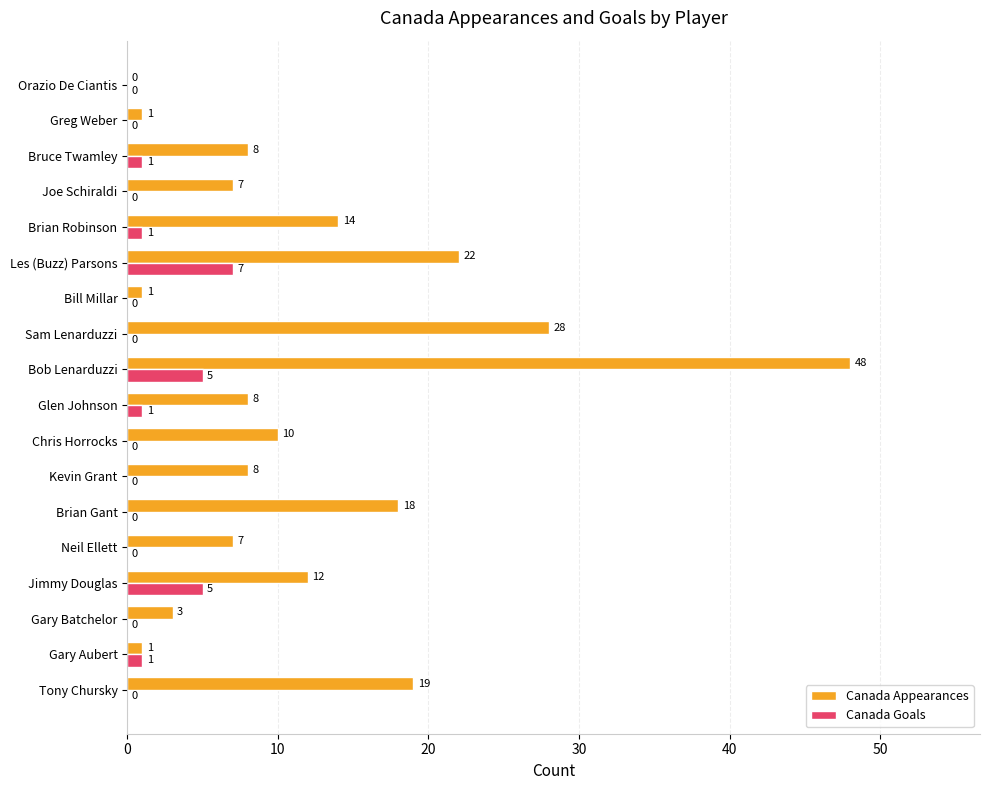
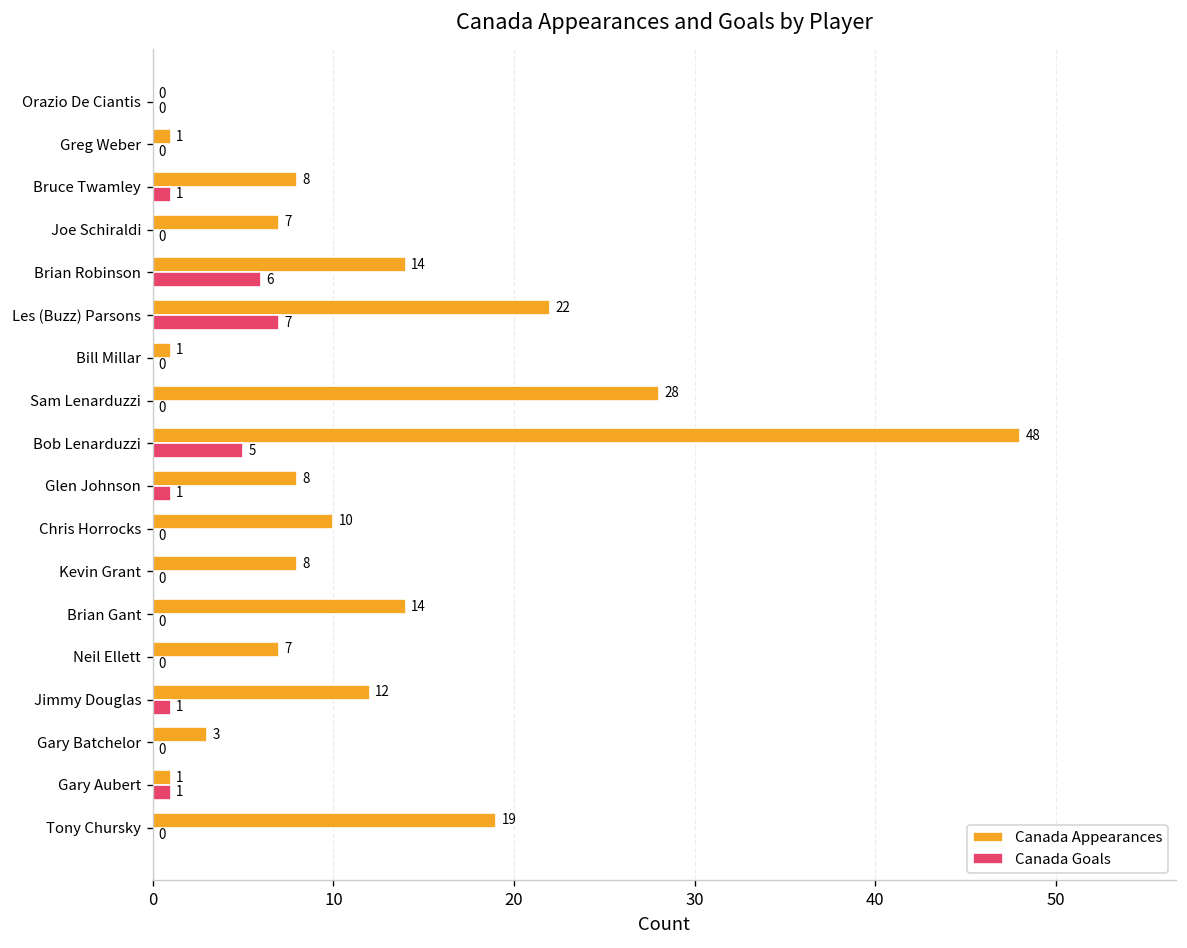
  {
    "Canada Appearances": {
      "Orazio De Ciantis": 0,
      "Greg Weber": 1,
      "Bruce Twamley": 8,
      "Joe Schiraldi": 7,
      "Brian Robinson": 14,
      "Les (Buzz) Parsons": 22,
      "Bill Millar": 1,
      "Sam Lenarduzzi": 28,
      "Bob Lenarduzzi": 48,
      "Glen Johnson": 8,
      "Chris Horrocks": 10,
      "Kevin Grant": 8,
-     "Brian Gant": 18,
+     "Brian Gant": 14,
      "Neil Ellett": 7,
      "Jimmy Douglas": 12,
      "Gary Batchelor": 3,
      "Gary Aubert": 1,
      "Tony Chursky": 19
    },
    "Canada Goals": {
      "Orazio De Ciantis": 0,
      "Greg Weber": 0,
      "Bruce Twamley": 1,
      "Joe Schiraldi": 0,
-     "Brian Robinson": 1,
+     "Brian Robinson": 6,
      "Les (Buzz) Parsons": 7,
      "Bill Millar": 0,
      "Sam Lenarduzzi": 0,
      "Bob Lenarduzzi": 5,
      "Glen Johnson": 1,
      "Chris Horrocks": 0,
      "Kevin Grant": 0,
      "Brian Gant": 0,
      "Neil Ellett": 0,
-     "Jimmy Douglas": 5,
+     "Jimmy Douglas": 1,
      "Gary Batchelor": 0,
      "Gary Aubert": 1,
      "Tony Chursky": 0
    }
  }
